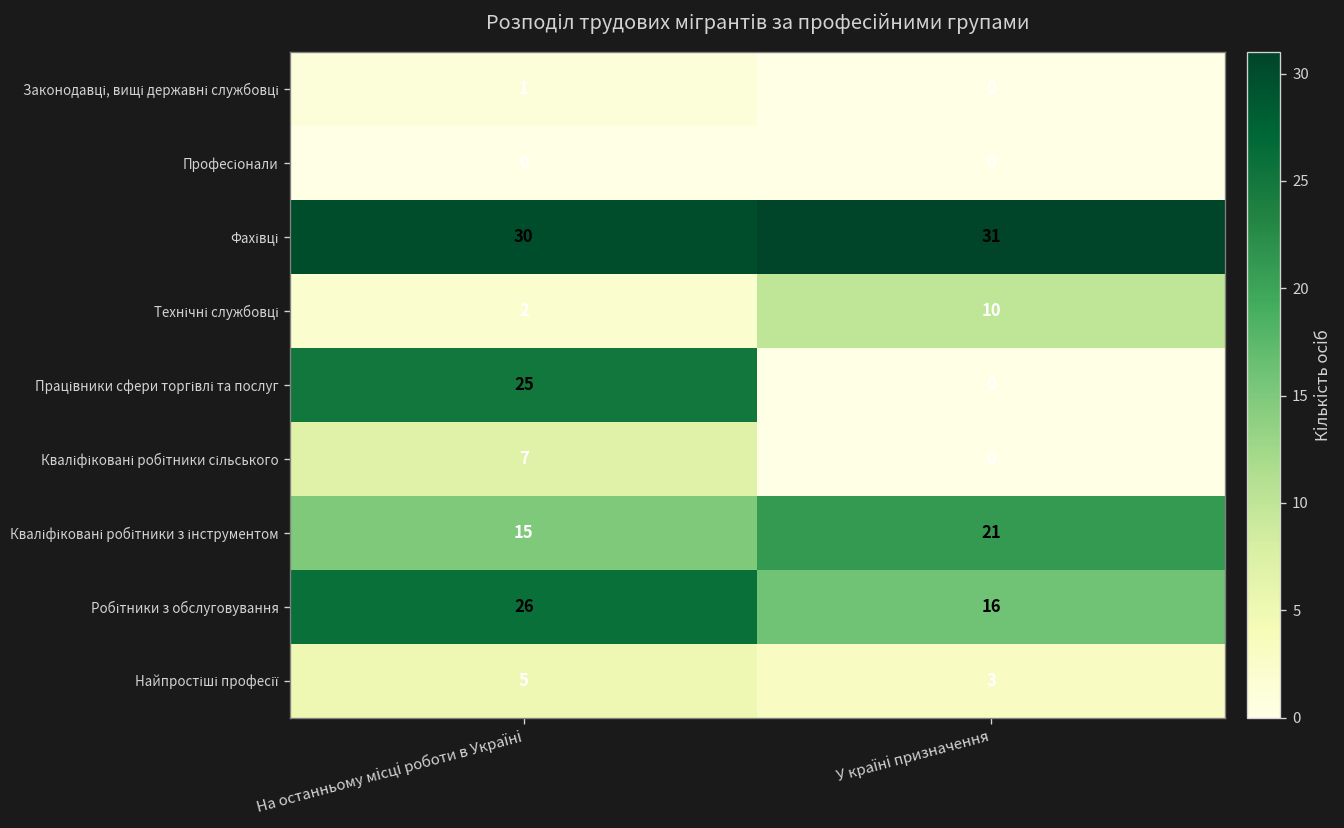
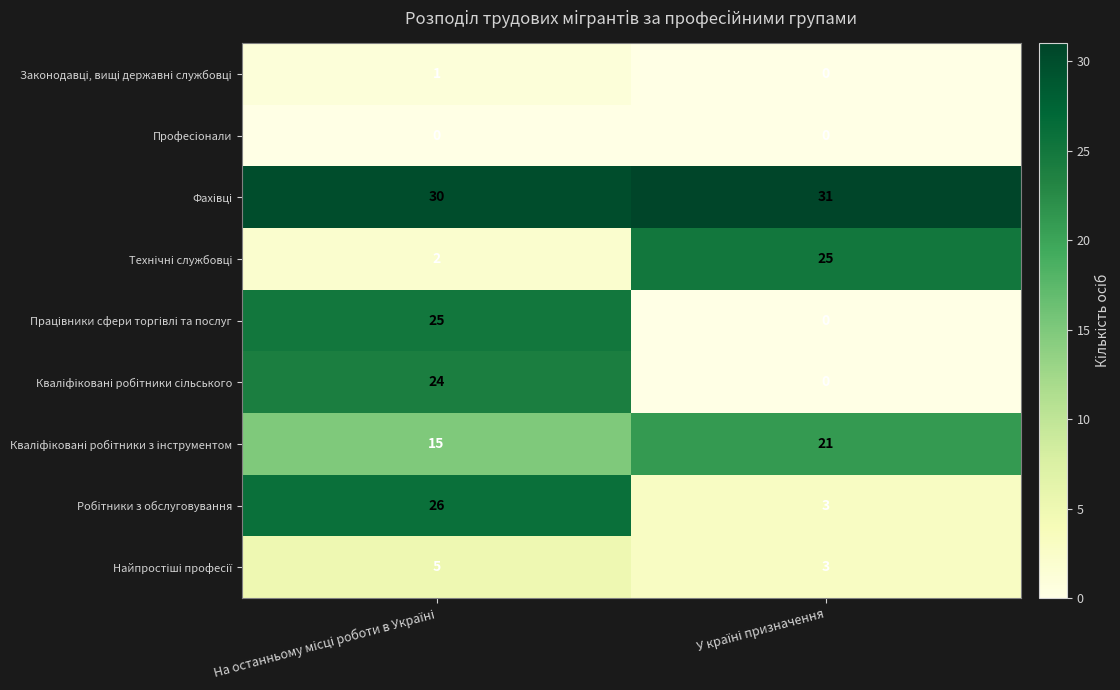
  {
    "Фахівці": {
      "На останньому місці роботи в Україні": 30,
      "У країні призначення": 31
    },
    "Технічні службовці": {
      "На останньому місці роботи в Україні": 2,
-     "У країні призначення": 10
+     "У країні призначення": 25
    },
    "Працівники сфери торгівлі та послуг": {
      "На останньому місці роботи в Україні": 25
    },
    "Кваліфіковані робітники сільського": {
-     "На останньому місці роботи в Україні": 7
+     "На останньому місці роботи в Україні": 24
    },
    "Кваліфіковані робітники з інструментом": {
      "На останньому місці роботи в Україні": 15,
      "У країні призначення": 21
    },
    "Робітники з обслуговування": {
      "На останньому місці роботи в Україні": 26,
-     "У країні призначення": 16
+     "У країні призначення": 3
    },
    "Найпростіші професії": {
      "На останньому місці роботи в Україні": 5,
      "У країні призначення": 3
    }
  }
